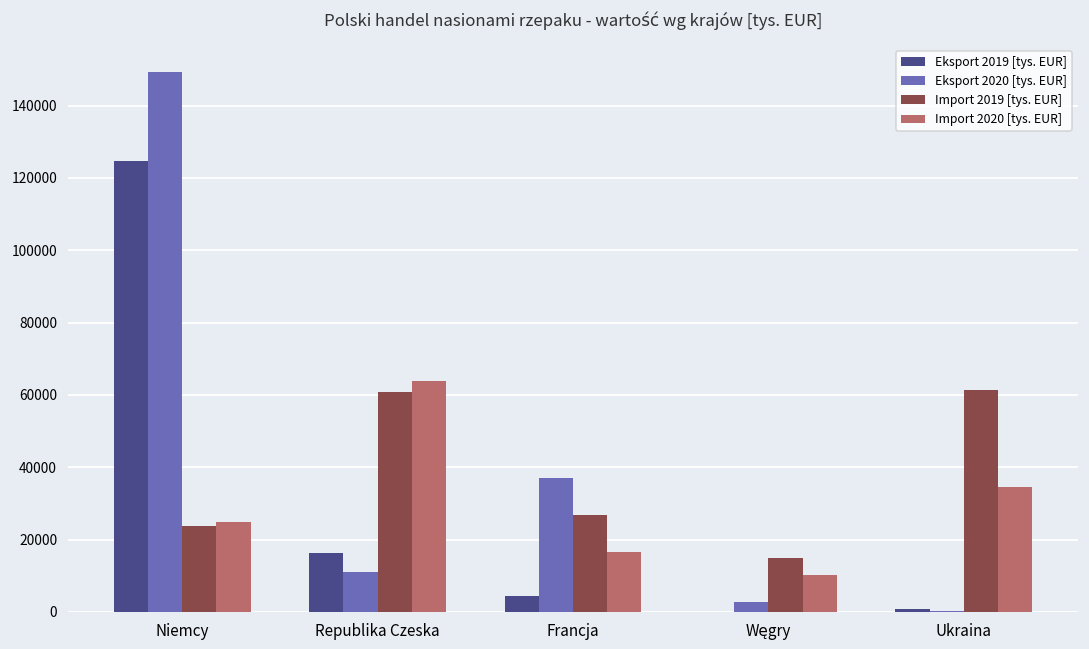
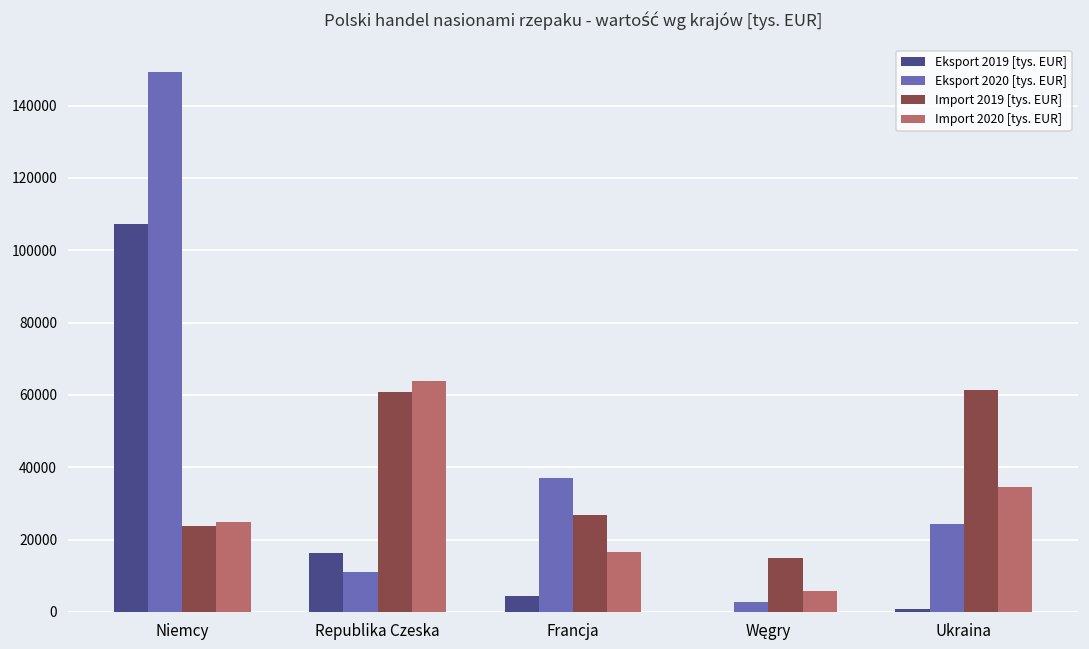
  {
    "Eksport 2019 [tys. EUR]": {
-     "Niemcy": 125000,
+     "Niemcy": 107000,
      "Republika Czeska": 16000,
      "Francja": 4000,
      "Węgry": 0
    },
    "Eksport 2020 [tys. EUR]": {
      "Niemcy": 149000,
      "Republika Czeska": 11000,
      "Francja": 37000,
      "Węgry": 3000,
-     "Ukraina": 0
+     "Ukraina": 24000
    },
    "Import 2019 [tys. EUR]": {
      "Niemcy": 24000,
      "Republika Czeska": 61000,
      "Francja": 27000,
      "Węgry": 15000,
      "Ukraina": 61000
    },
    "Import 2020 [tys. EUR]": {
      "Niemcy": 25000,
      "Republika Czeska": 64000,
      "Francja": 17000,
-     "Węgry": 10000,
+     "Węgry": 6000,
      "Ukraina": 34000
    }
  }
